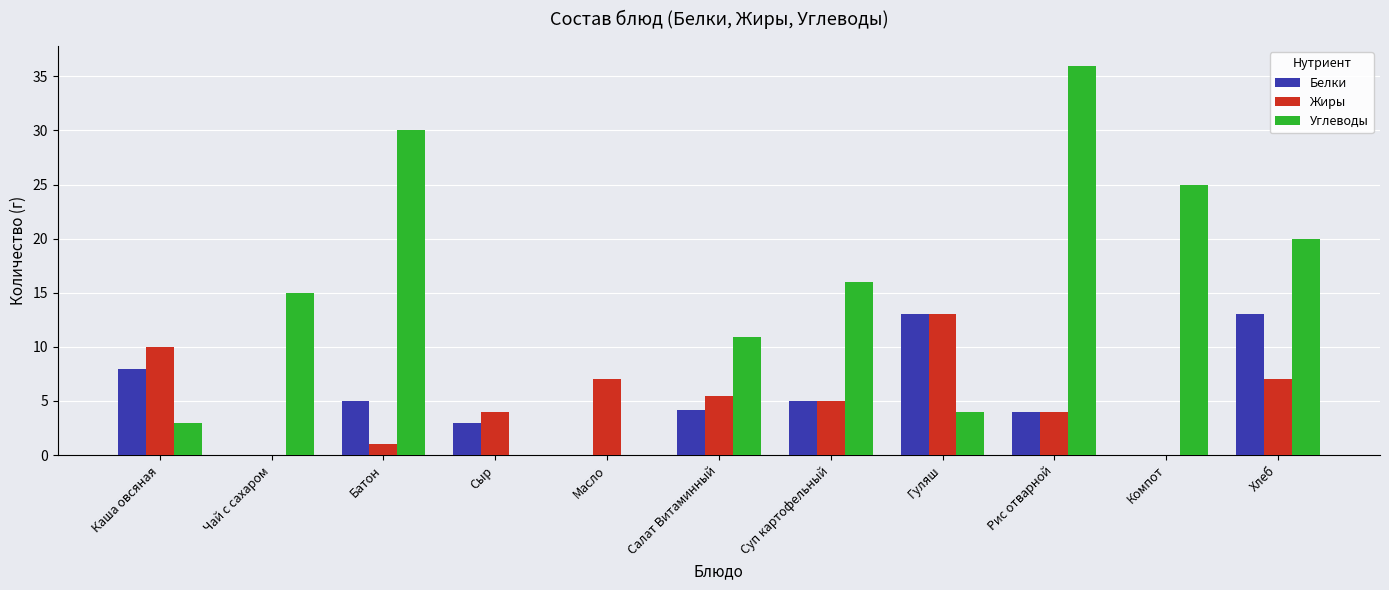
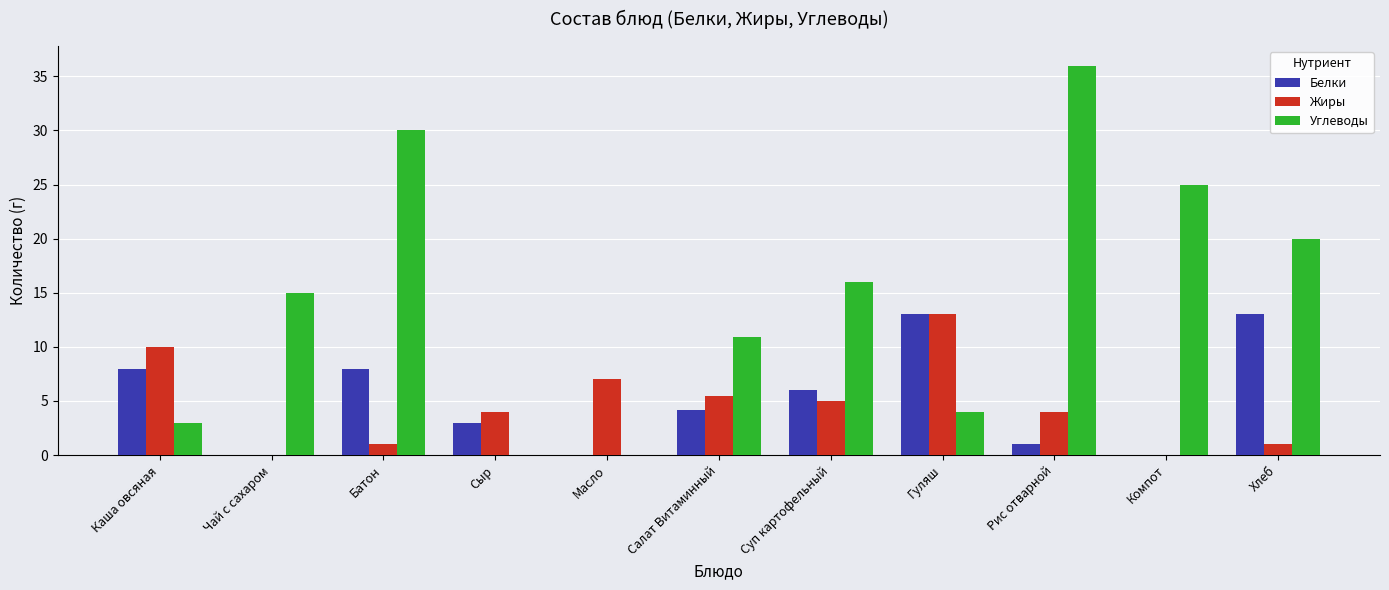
  {
    "Белки": {
      "Каша овсяная": 8,
      "Чай с сахаром": 0,
-     "Батон": 5,
+     "Батон": 8,
      "Сыр": 3,
      "Масло": 0,
      "Салат Витаминный": 4,
-     "Суп картофельный": 5,
+     "Суп картофельный": 6,
      "Гуляш": 13,
-     "Рис отварной": 4,
+     "Рис отварной": 1,
      "Компот": 0,
      "Хлеб": 13
    },
    "Жиры": {
      "Каша овсяная": 10,
      "Чай с сахаром": 0,
      "Батон": 1,
      "Сыр": 4,
      "Масло": 7,
      "Салат Витаминный": 5.4,
      "Суп картофельный": 5,
      "Гуляш": 13,
      "Рис отварной": 4,
      "Компот": 0,
-     "Хлеб": 7
+     "Хлеб": 1
    },
    "Углеводы": {
      "Каша овсяная": 3,
      "Чай с сахаром": 15,
      "Батон": 30,
      "Сыр": 0,
      "Масло": 0,
      "Салат Витаминный": 11,
      "Суп картофельный": 16,
      "Гуляш": 4,
      "Рис отварной": 36,
      "Компот": 25,
      "Хлеб": 20
    }
  }
